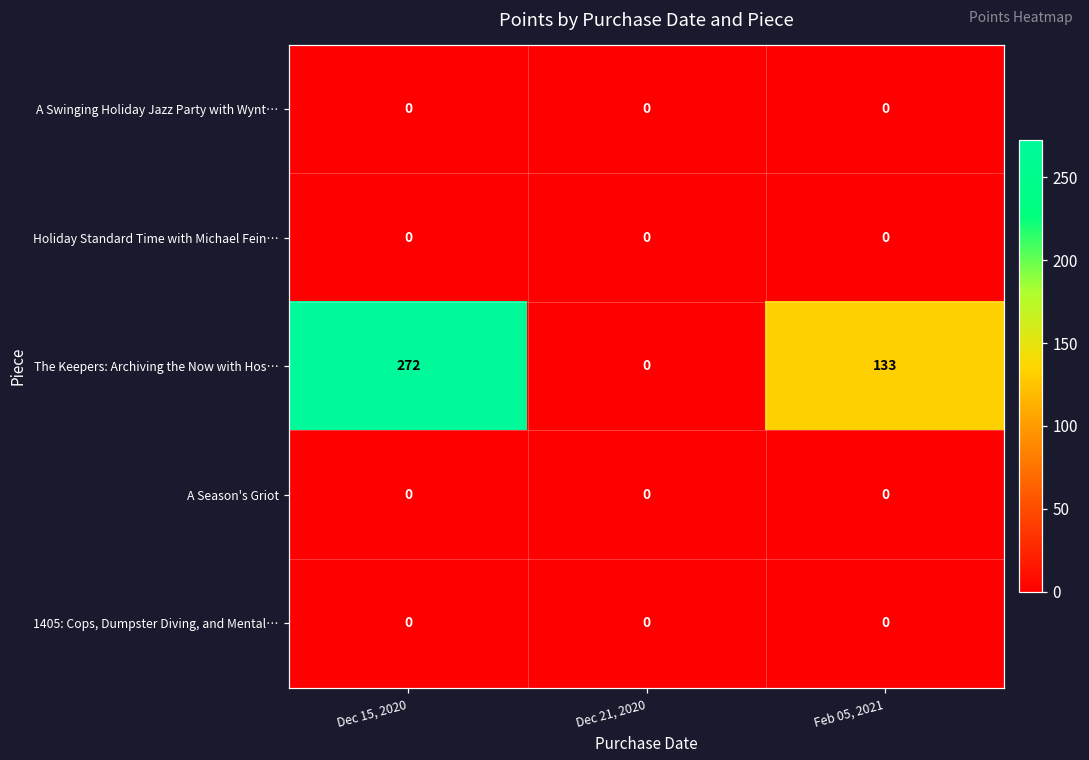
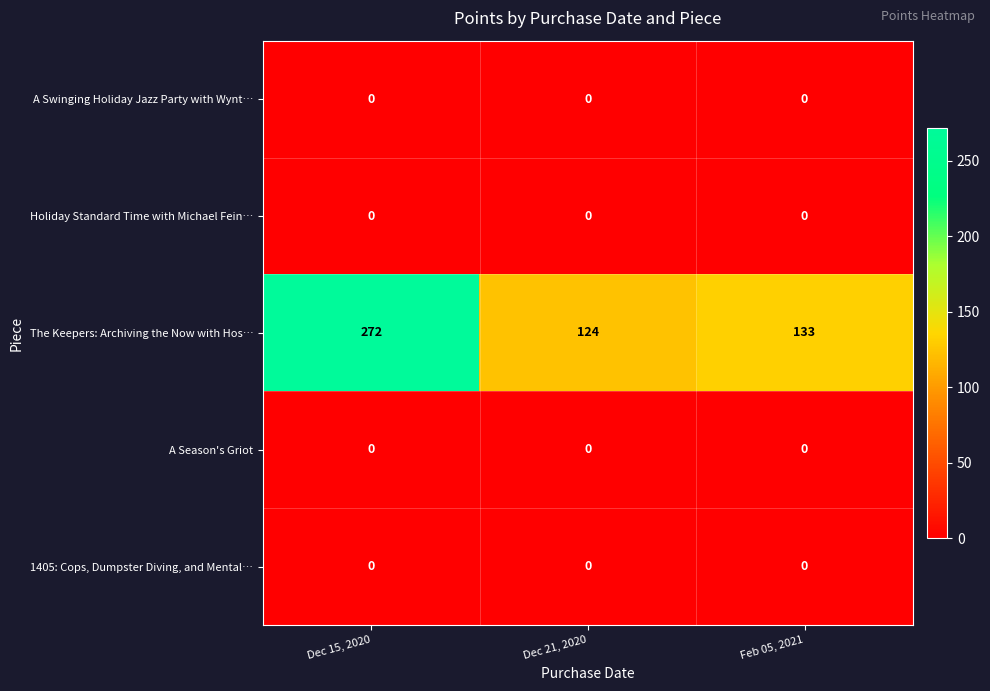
  {
    "A Swinging Holiday Jazz Party with Wynt…": {
      "Dec 15, 2020": 0,
      "Dec 21, 2020": 0,
      "Feb 05, 2021": 0
    },
    "Holiday Standard Time with Michael Fein…": {
      "Dec 15, 2020": 0,
      "Dec 21, 2020": 0,
      "Feb 05, 2021": 0
    },
    "The Keepers: Archiving the Now with Hos…": {
      "Dec 15, 2020": 272,
-     "Dec 21, 2020": 0,
+     "Dec 21, 2020": 124,
      "Feb 05, 2021": 133
    },
    "A Season's Griot": {
      "Dec 15, 2020": 0,
      "Dec 21, 2020": 0,
      "Feb 05, 2021": 0
    },
    "1405: Cops, Dumpster Diving, and Mental…": {
      "Dec 15, 2020": 0,
      "Dec 21, 2020": 0,
      "Feb 05, 2021": 0
    }
  }
